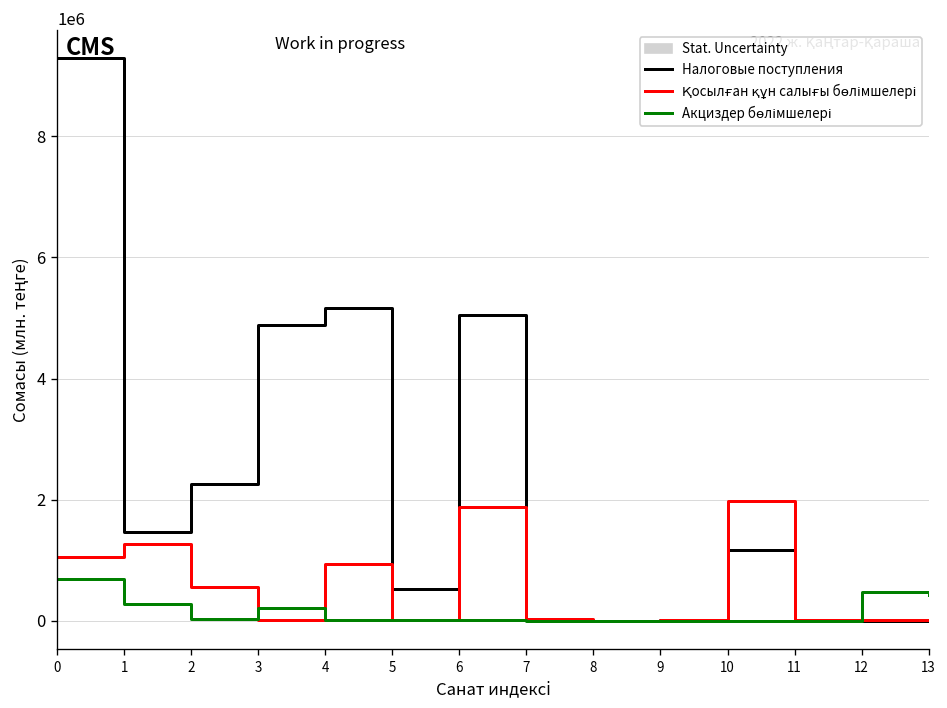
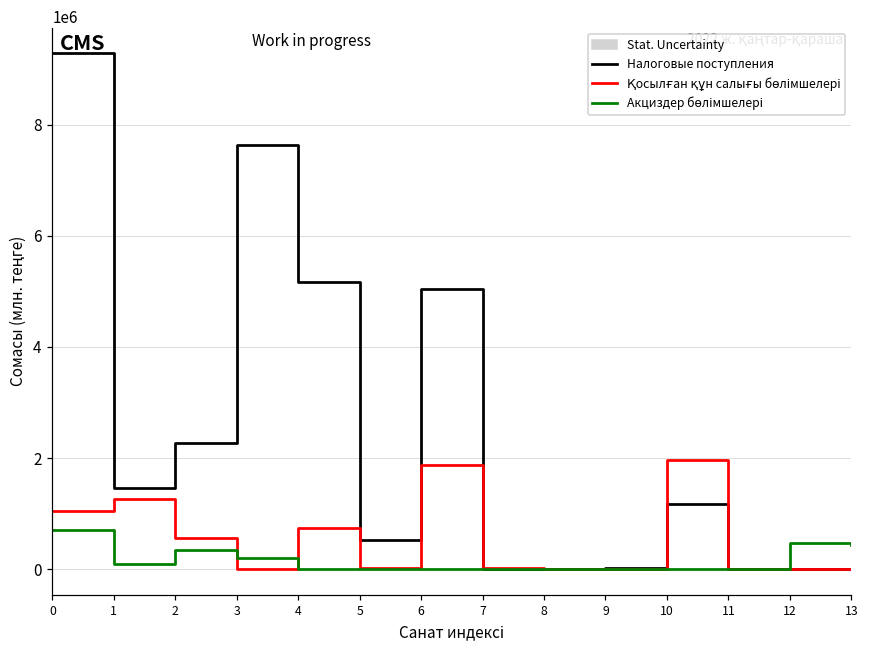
  {
    "Налоговые поступления": {
      "0": 9300000,
      "1": 1500000,
      "2": 2300000,
-     "3": 4900000,
+     "3": 7600000,
      "4": 5200000,
      "5": 500000,
      "6": 5000000,
      "10": 1200000
    },
    "Қосылған құн салығы бөлімшелері": {
      "0": 1100000,
      "1": 1300000,
      "2": 600000,
      "3": 0,
-     "4": 900000,
+     "4": 700000,
      "6": 1900000,
      "10": 2000000
    },
    "Акциздер бөлімшелері": {
      "0": 700000,
-     "1": 300000,
-     "2": 0,
+     "1": 100000,
+     "2": 300000,
      "3": 200000,
      "4": 0,
      "6": 0,
      "10": 0,
      "12": 500000,
      "13": 400000
    }
  }
